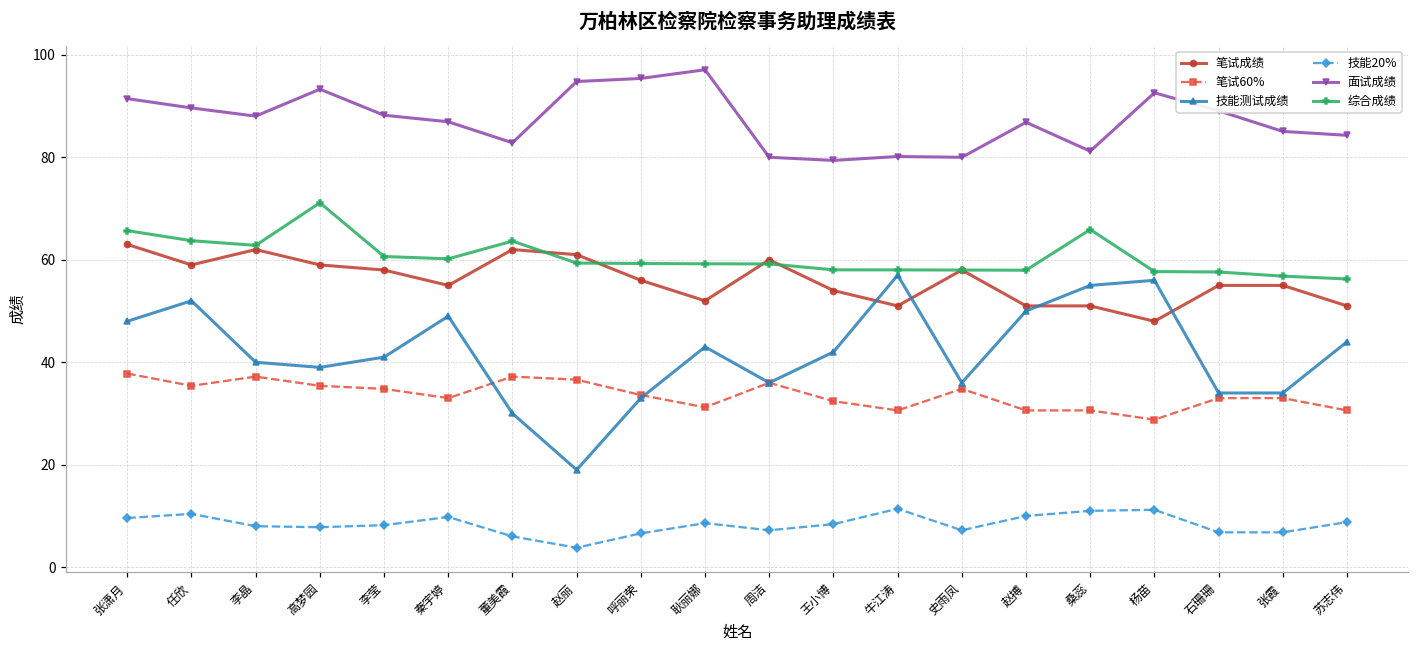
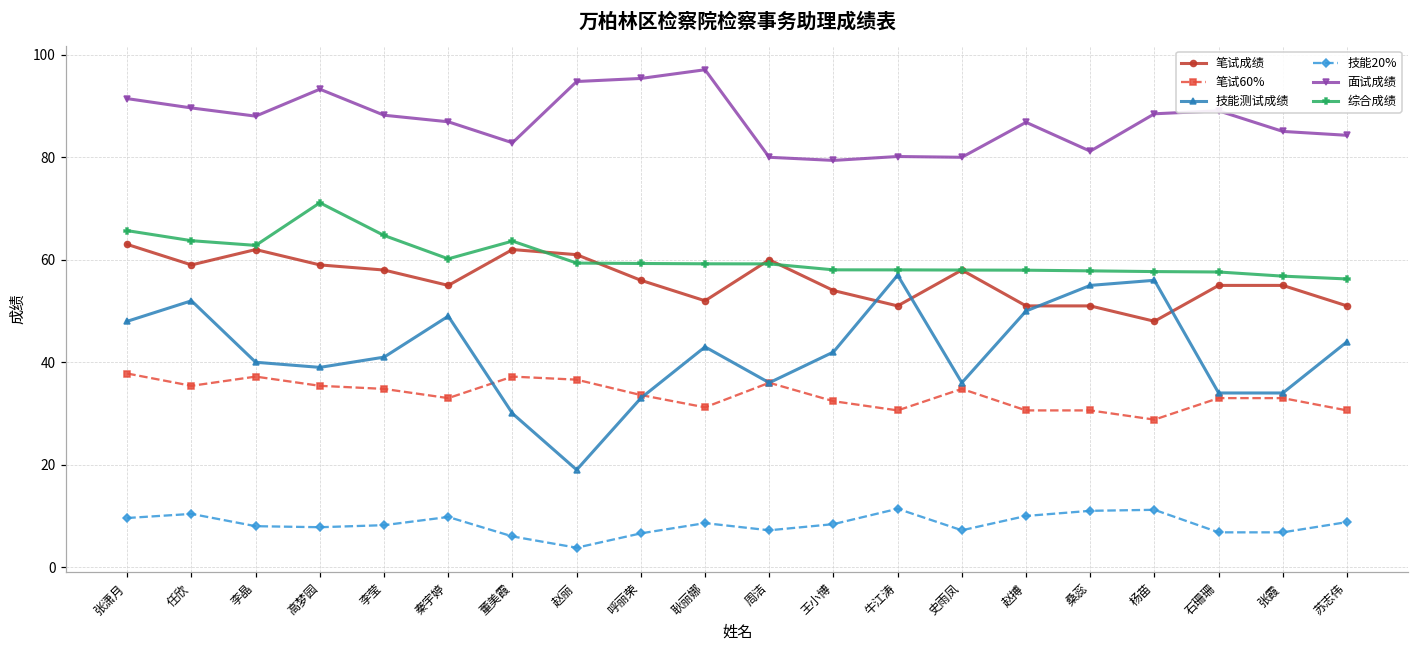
  {
    "面试成绩": {
      "张潇月": 91,
      "任欣": 90,
      "李晶": 88,
      "高梦园": 93,
      "李莹": 88,
      "秦宇婷": 87,
      "董美霞": 83,
      "赵丽": 95,
      "呼丽荣": 95,
      "耿丽娜": 97,
      "周洁": 80,
      "王小博": 79,
      "牛江涛": 80,
      "史雨凤": 80,
      "赵搏": 87,
      "桑蕊": 81,
-     "杨苗": 93,
+     "杨苗": 89,
      "石珊珊": 89,
      "张霞": 85,
      "苏志伟": 84
    },
    "综合成绩": {
      "张潇月": 66,
      "任欣": 64,
      "李晶": 63,
      "高梦园": 71,
-     "李莹": 61,
+     "李莹": 65,
      "秦宇婷": 60,
      "董美霞": 64,
      "赵丽": 59,
      "呼丽荣": 59,
      "耿丽娜": 59,
      "周洁": 59,
      "王小博": 58,
      "牛江涛": 58,
      "赵搏": 58,
-     "桑蕊": 66,
+     "桑蕊": 58,
      "杨苗": 58,
      "石珊珊": 58,
      "张霞": 57,
      "苏志伟": 56
    }
  }
